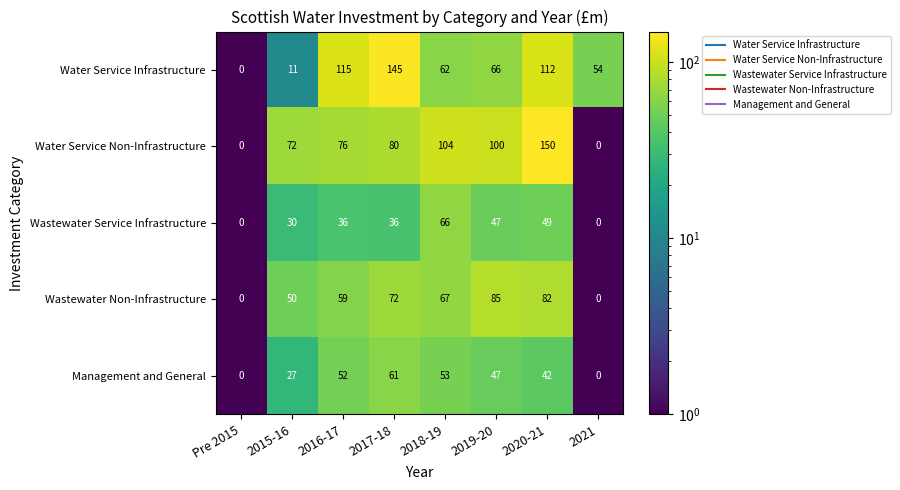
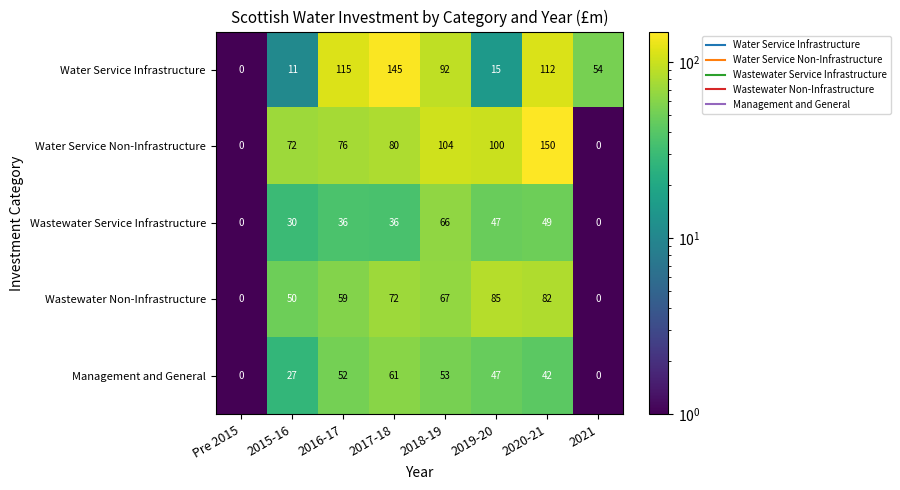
  {
    "Water Service Infrastructure": {
      "Pre 2015": 0,
      "2015-16": 11,
      "2016-17": 115,
      "2017-18": 145,
-     "2018-19": 62,
-     "2019-20": 66,
+     "2018-19": 92,
+     "2019-20": 15,
      "2020-21": 112,
      "2021": 54
    },
    "Water Service Non-Infrastructure": {
      "Pre 2015": 0,
      "2015-16": 72,
      "2016-17": 76,
      "2017-18": 80,
      "2018-19": 104,
      "2019-20": 100,
      "2020-21": 150,
      "2021": 0
    },
    "Wastewater Service Infrastructure": {
      "Pre 2015": 0,
      "2015-16": 30,
      "2016-17": 36,
      "2017-18": 36,
      "2018-19": 66,
      "2019-20": 47,
      "2020-21": 49,
      "2021": 0
    },
    "Wastewater Non-Infrastructure": {
      "Pre 2015": 0,
      "2015-16": 50,
      "2016-17": 59,
      "2017-18": 72,
      "2018-19": 67,
      "2019-20": 85,
      "2020-21": 82,
      "2021": 0
    },
    "Management and General": {
      "Pre 2015": 0,
      "2015-16": 27,
      "2016-17": 52,
      "2017-18": 61,
      "2018-19": 53,
      "2019-20": 47,
      "2020-21": 42,
      "2021": 0
    }
  }
